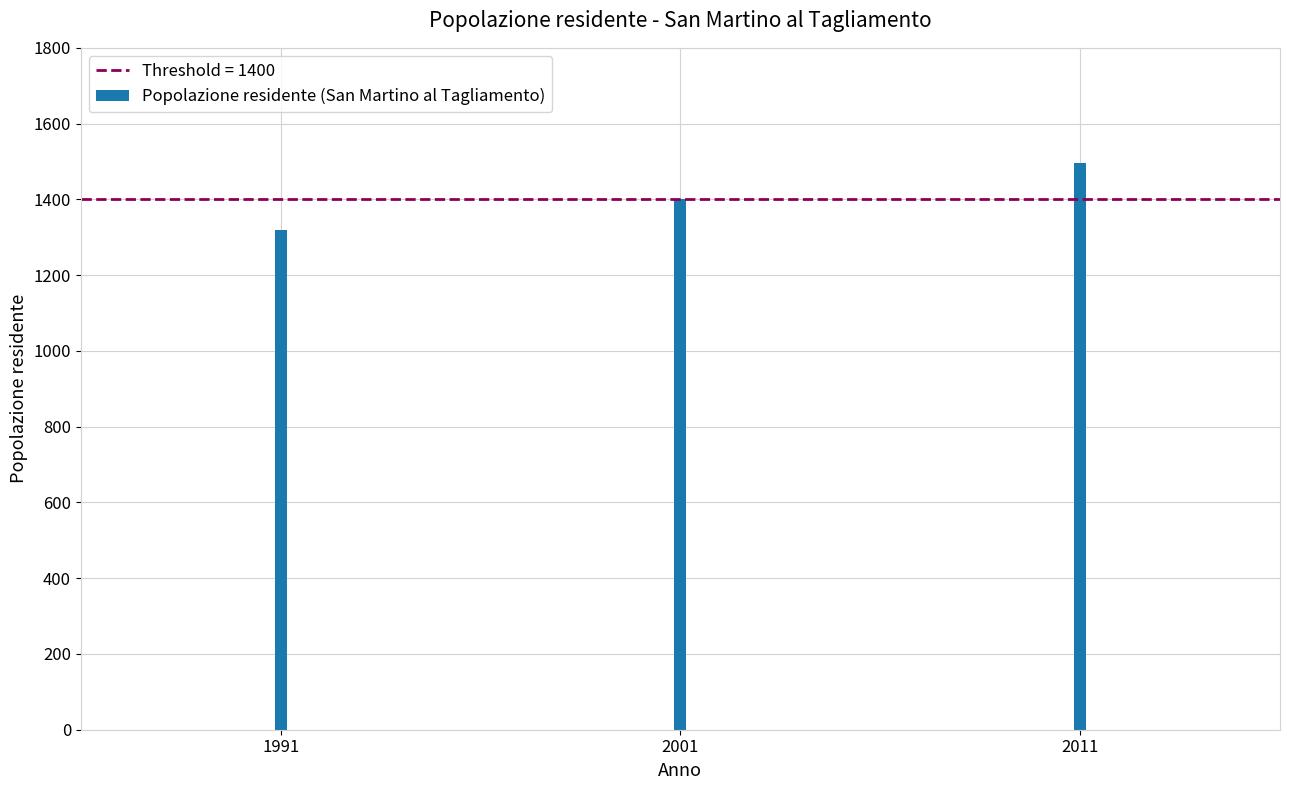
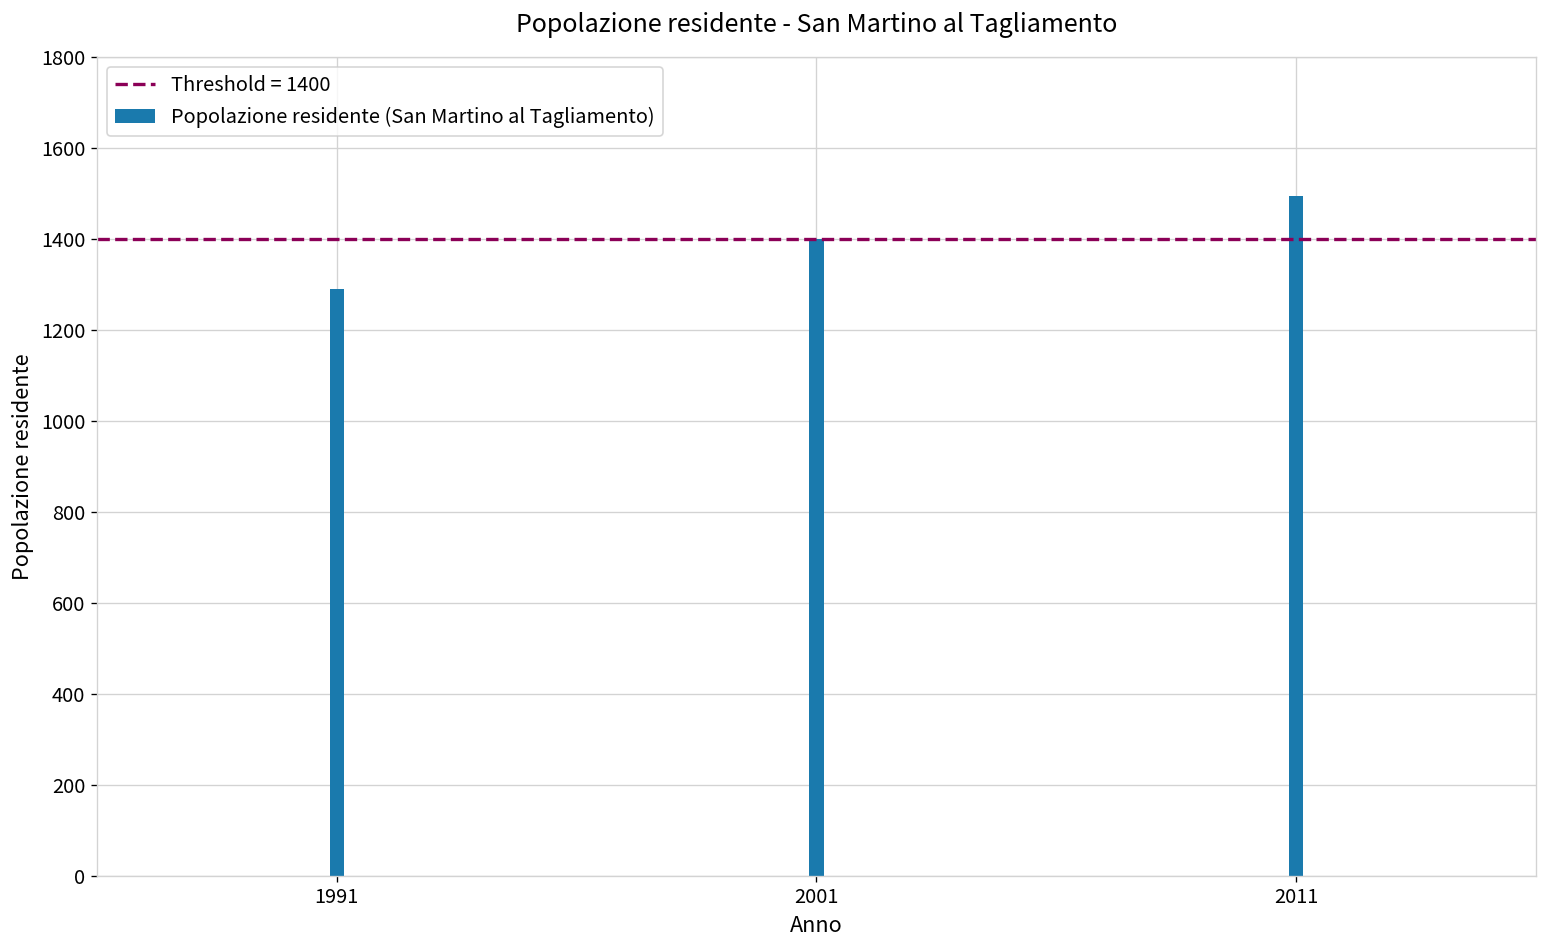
  {
-   "1991": 1320,
+   "1991": 1290,
    "2001": 1400,
    "2011": 1500
  }
